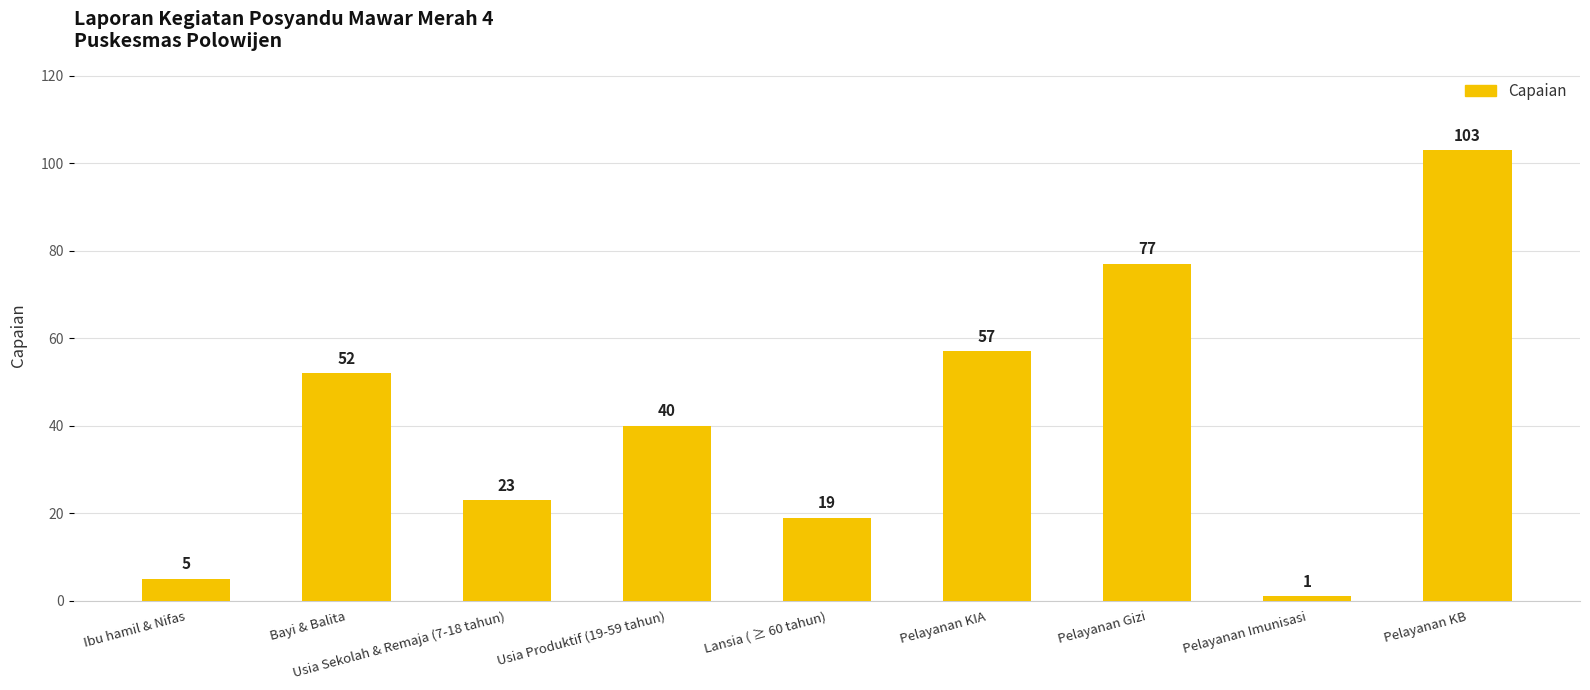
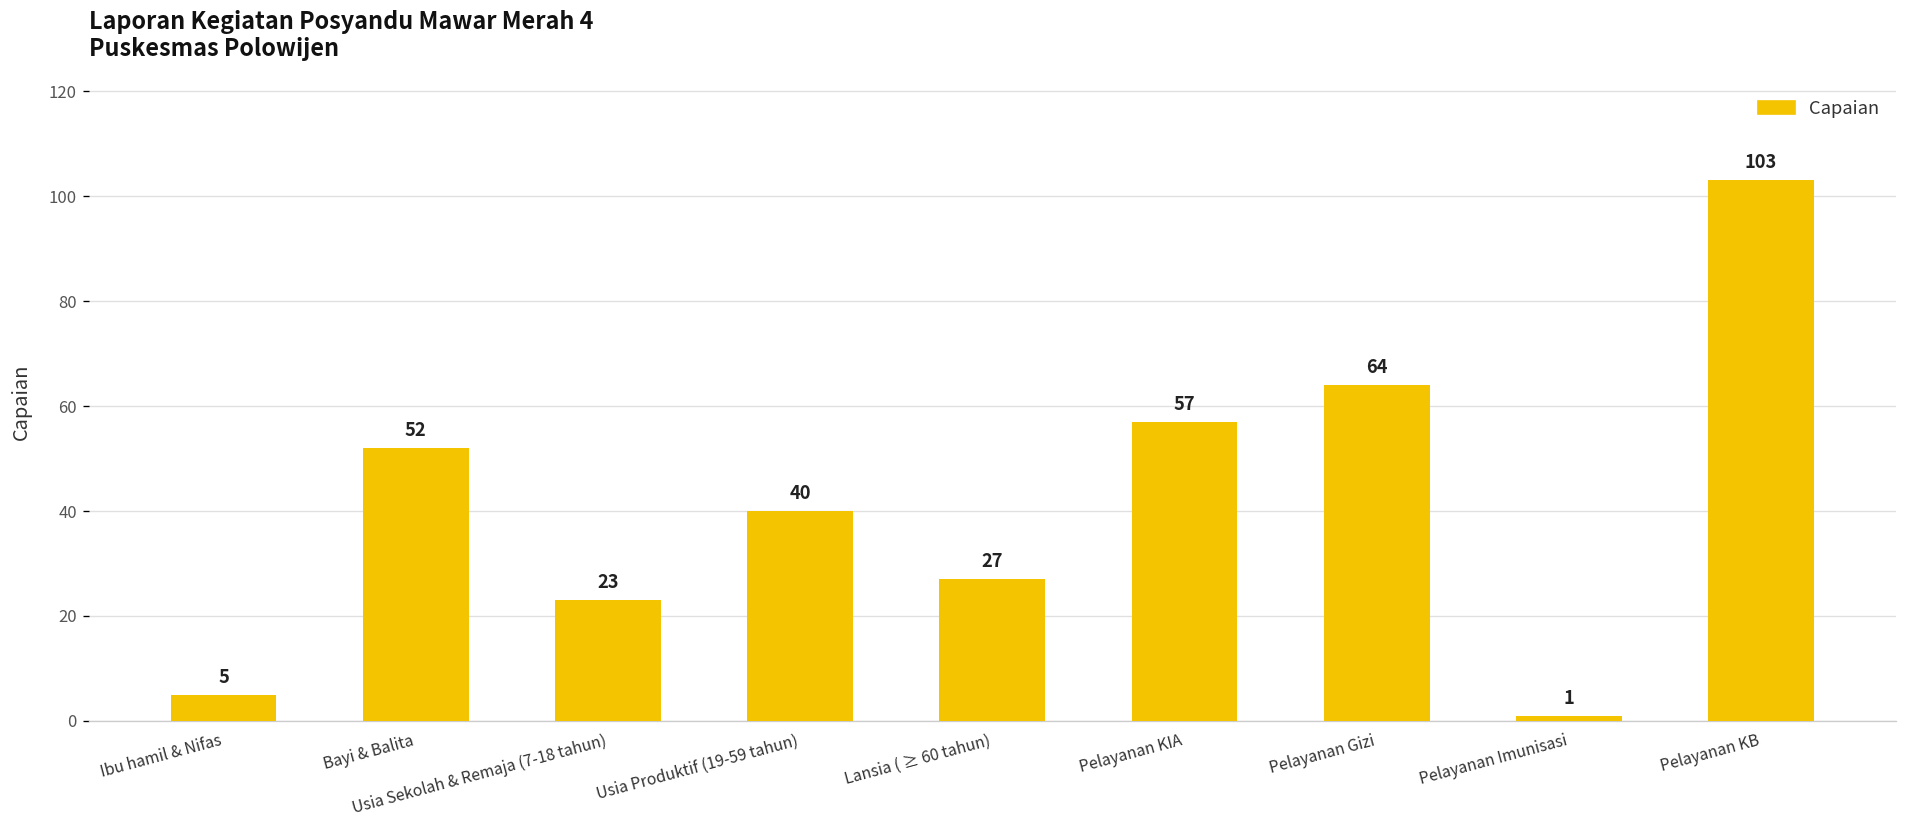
  {
    "Ibu hamil & Nifas": 5,
    "Bayi & Balita": 52,
    "Usia Sekolah & Remaja (7-18 tahun)": 23,
    "Usia Produktif (19-59 tahun)": 40,
-   "Lansia ( ≥ 60 tahun)": 19,
+   "Lansia ( ≥ 60 tahun)": 27,
    "Pelayanan KIA": 57,
-   "Pelayanan Gizi": 77,
+   "Pelayanan Gizi": 64,
    "Pelayanan Imunisasi": 1,
    "Pelayanan KB": 103
  }
